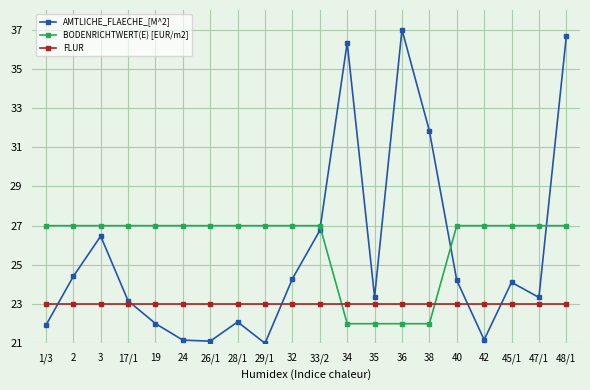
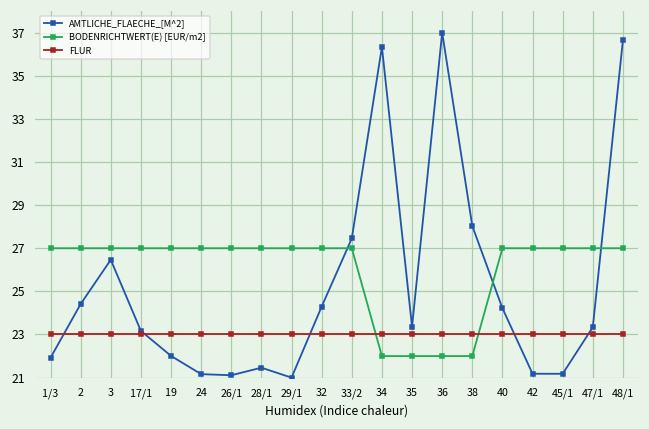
  {
    "AMTLICHE_FLAECHE_[M^2]": {
      "1/3": 21.9,
      "2": 24.4,
      "3": 26.5,
      "17/1": 23.2,
      "19": 22.0,
      "24": 21.2,
      "26/1": 21.1,
-     "28/1": 22.1,
+     "28/1": 21.5,
      "29/1": 21.0,
      "32": 24.3,
-     "33/2": 26.8,
+     "33/2": 27.5,
      "34": 36.3,
      "35": 23.4,
      "36": 37.0,
-     "38": 31.8,
+     "38": 28.0,
      "40": 24.2,
      "42": 21.2,
-     "45/1": 24.1,
+     "45/1": 21.2,
      "47/1": 23.3,
      "48/1": 36.7
    },
    "BODENRICHTWERT(E) [EUR/m2]": {
      "1/3": 27.0,
      "2": 27.0,
      "3": 27.0,
      "17/1": 27.0,
      "19": 27.0,
      "24": 27.0,
      "26/1": 27.0,
      "28/1": 27.0,
      "29/1": 27.0,
      "32": 27.0,
      "33/2": 27.0,
      "34": 22.0,
      "35": 22.0,
      "36": 22.0,
      "38": 22.0,
      "40": 27.0,
      "42": 27.0,
      "45/1": 27.0,
      "47/1": 27.0,
      "48/1": 27.0
    },
    "FLUR": {
      "1/3": 23.0,
      "2": 23.0,
      "3": 23.0,
      "17/1": 23.0,
      "19": 23.0,
      "24": 23.0,
      "26/1": 23.0,
      "28/1": 23.0,
      "29/1": 23.0,
      "32": 23.0,
      "33/2": 23.0,
      "34": 23.0,
      "35": 23.0,
      "36": 23.0,
      "38": 23.0,
      "40": 23.0,
      "42": 23.0,
      "45/1": 23.0,
      "47/1": 23.0,
      "48/1": 23.0
    }
  }
